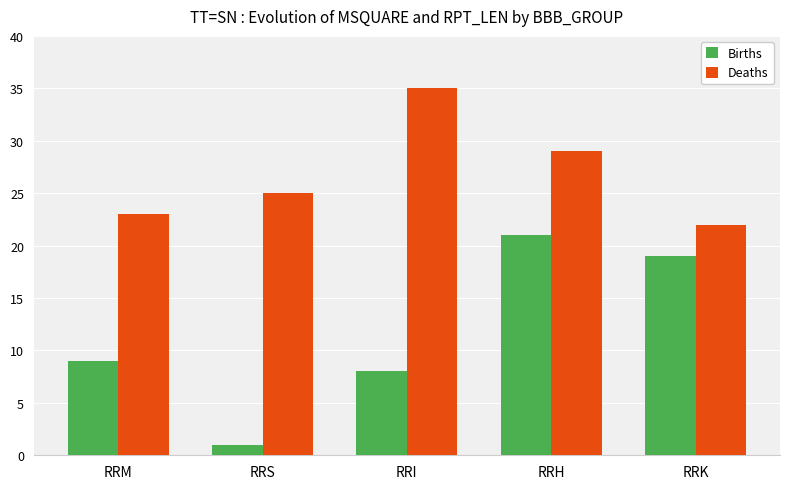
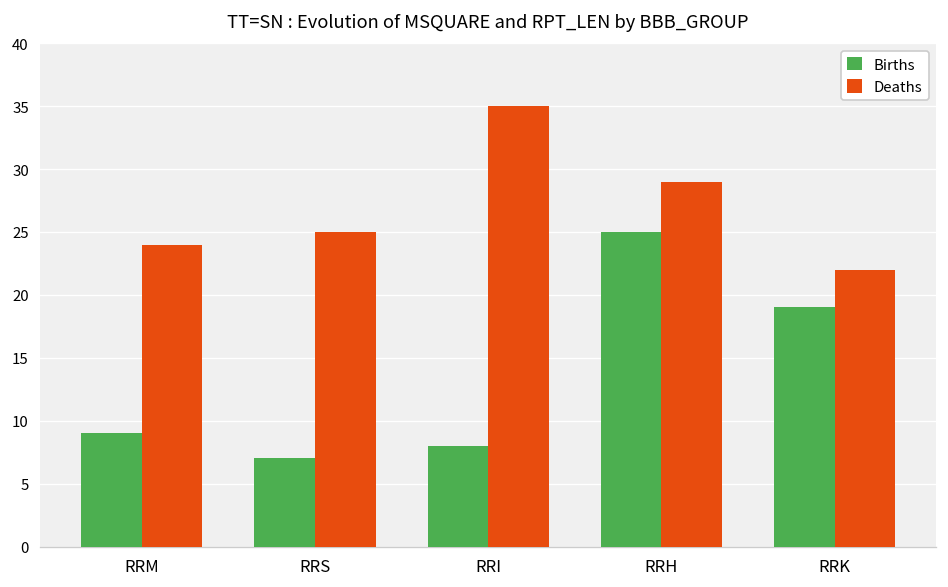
  {
    "Births": {
      "RRM": 9,
-     "RRS": 1,
+     "RRS": 7,
      "RRI": 8,
-     "RRH": 21,
+     "RRH": 25,
      "RRK": 19
    },
    "Deaths": {
-     "RRM": 23,
+     "RRM": 24,
      "RRS": 25,
      "RRI": 35,
      "RRH": 29,
      "RRK": 22
    }
  }
